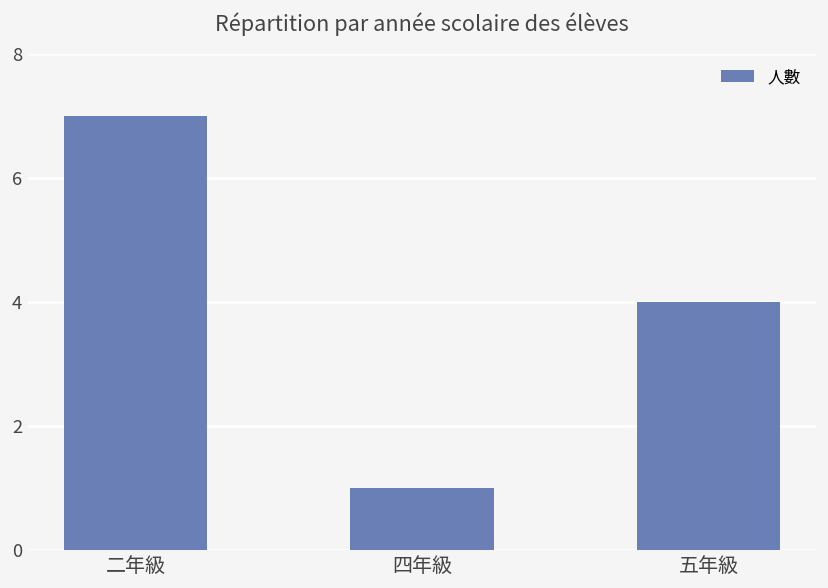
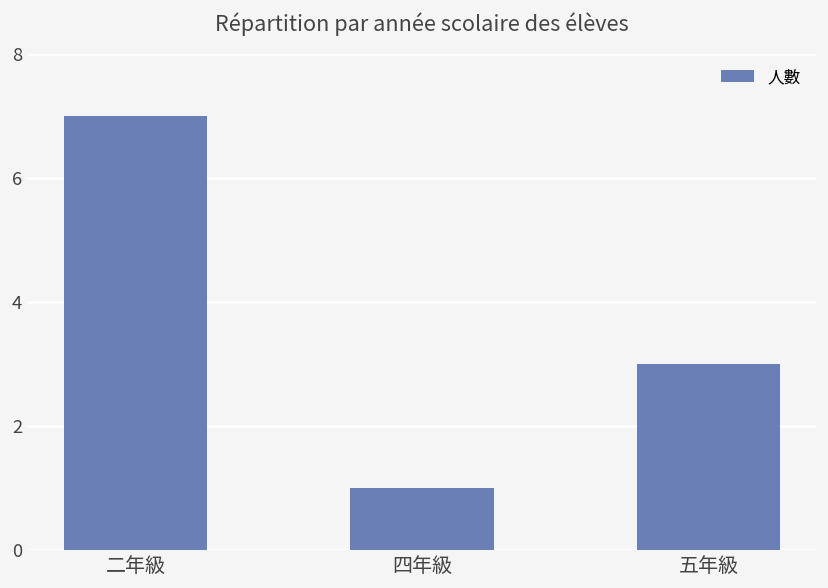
  {
    "二年級": 7,
    "四年級": 1,
-   "五年級": 4
+   "五年級": 3
  }
